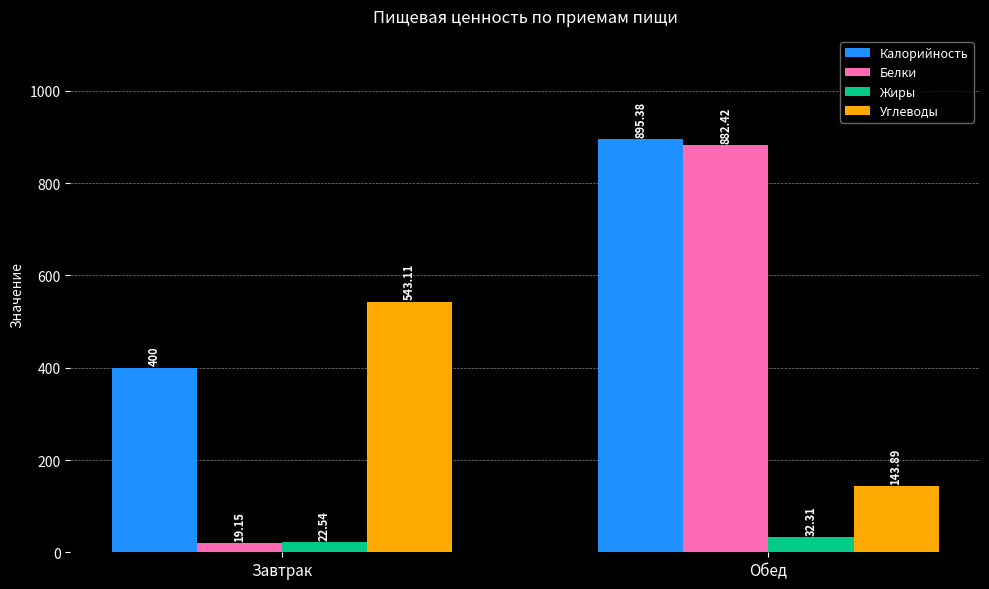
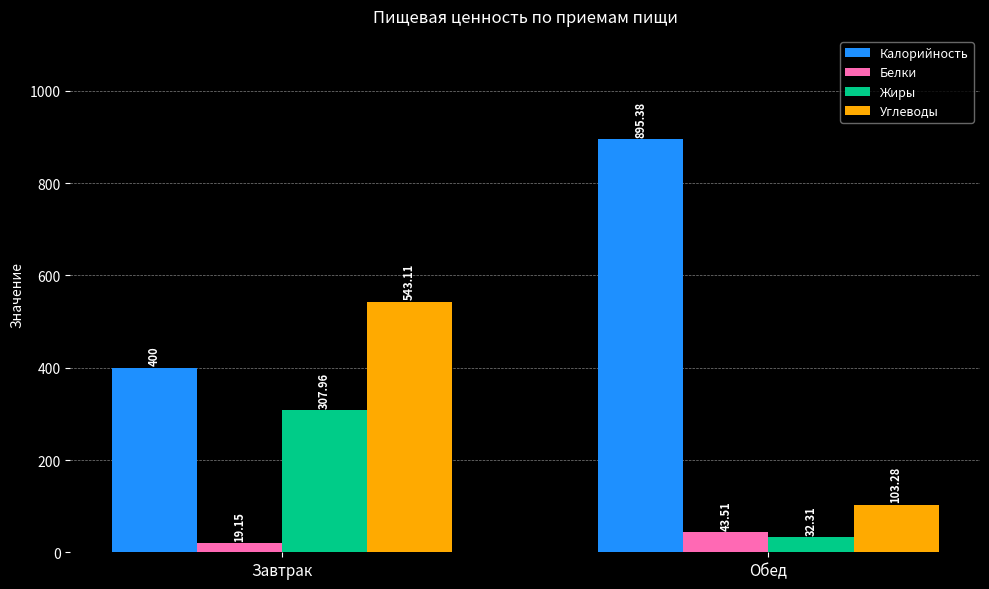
  {
    "Калорийность": {
      "Завтрак": 400,
      "Обед": 895.38
    },
    "Белки": {
      "Завтрак": 19.15,
-     "Обед": 882.42
+     "Обед": 43.51
    },
    "Жиры": {
-     "Завтрак": 22.54,
+     "Завтрак": 307.96,
      "Обед": 32.31
    },
    "Углеводы": {
      "Завтрак": 543.11,
-     "Обед": 143.89
+     "Обед": 103.28
    }
  }
